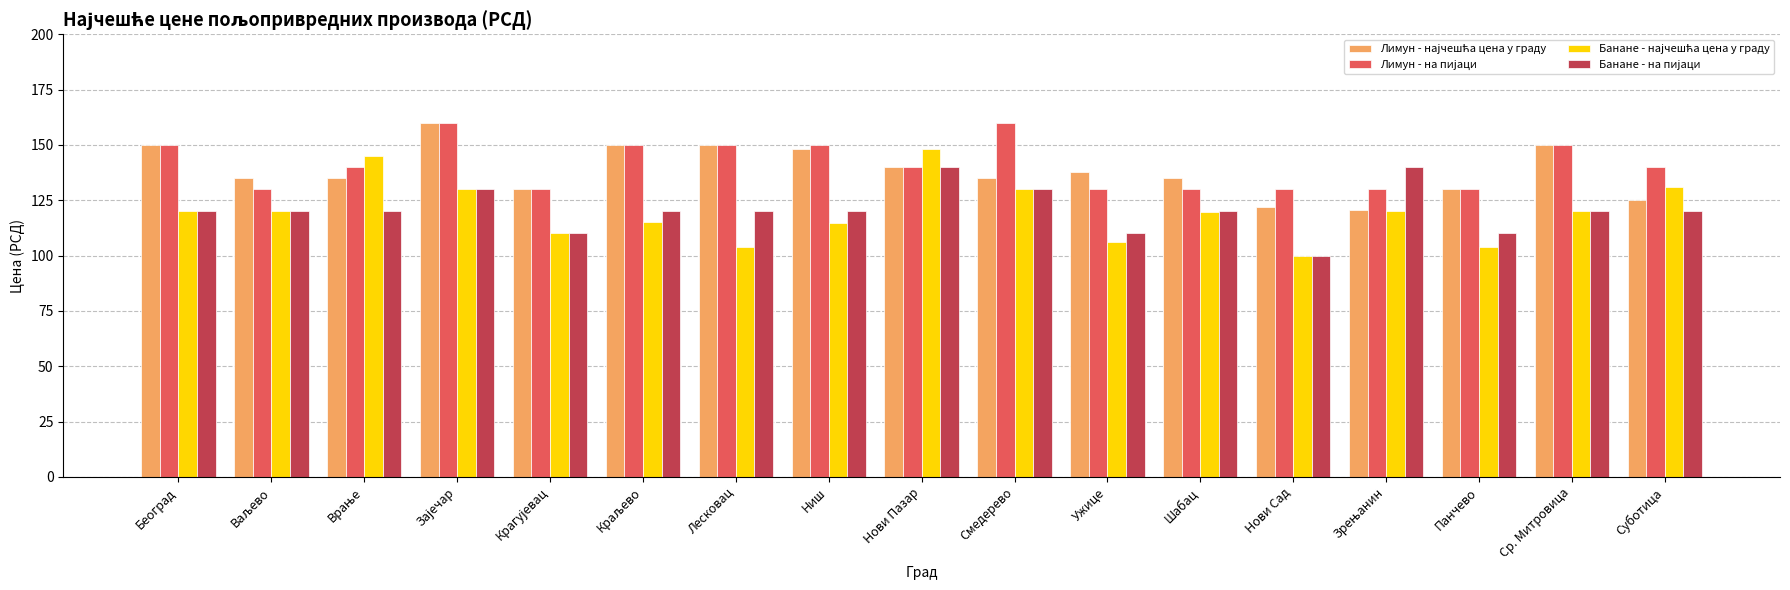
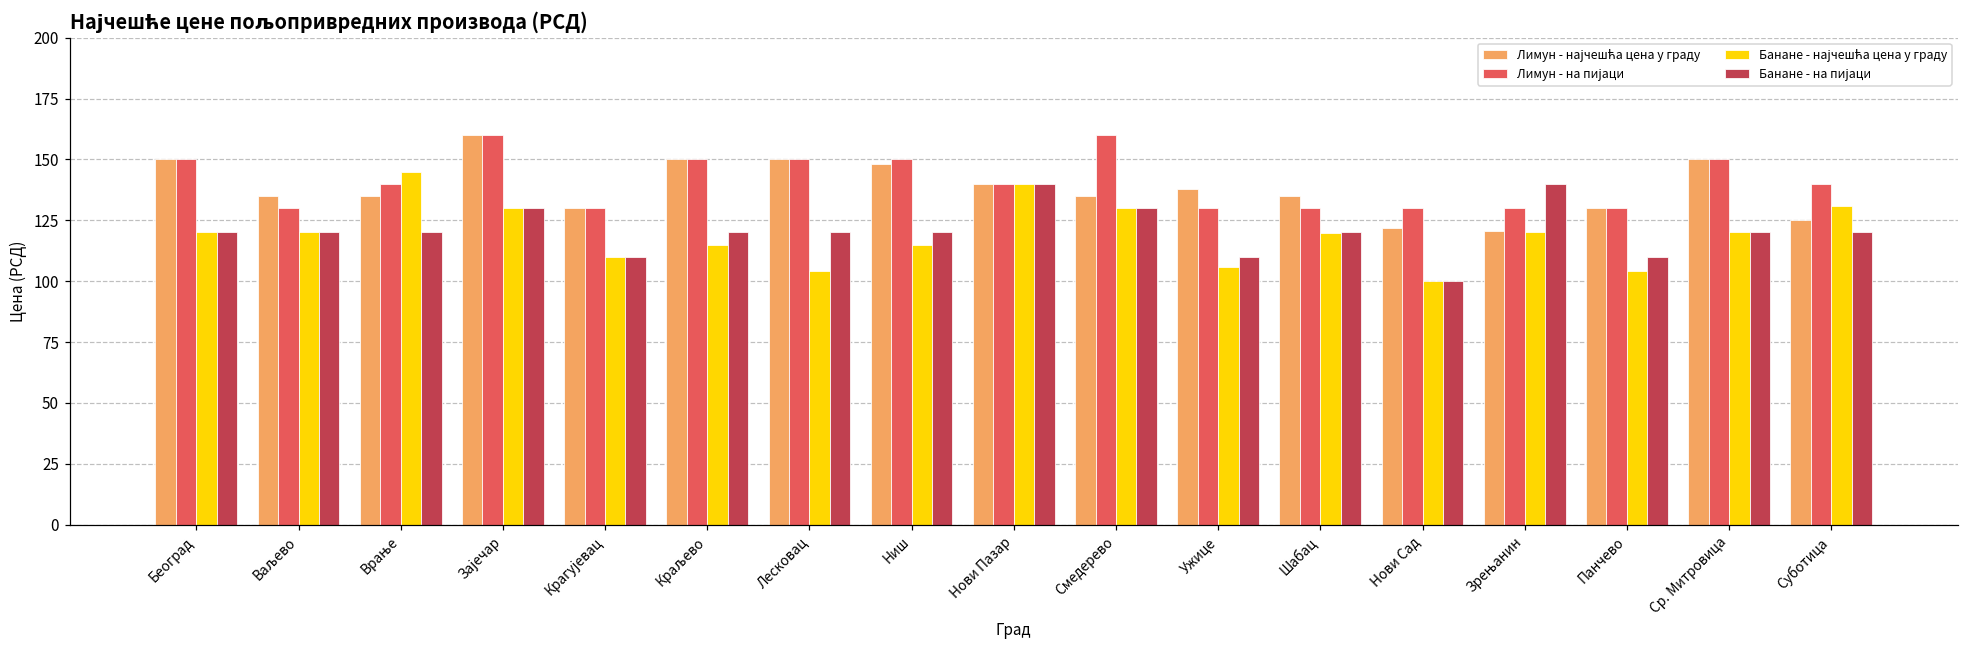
  {
    "Лимун - најчешћа цена у граду": {
      "Београд": 150,
      "Ваљево": 135,
      "Врање": 135,
      "Зајечар": 160,
      "Крагујевац": 130,
      "Краљево": 150,
      "Лесковац": 150,
      "Ниш": 148,
      "Нови Пазар": 140,
      "Смедерево": 135,
      "Ужице": 138,
      "Шабац": 135,
      "Нови Сад": 122,
      "Зрењанин": 121,
      "Панчево": 130,
      "Ср. Митровица": 150,
      "Суботица": 125
    },
    "Банане - најчешћа цена у граду": {
      "Београд": 120,
      "Ваљево": 120,
      "Врање": 145,
      "Зајечар": 130,
      "Крагујевац": 110,
      "Краљево": 115,
      "Лесковац": 104,
      "Ниш": 115,
-     "Нови Пазар": 148,
+     "Нови Пазар": 140,
      "Смедерево": 130,
      "Ужице": 106,
      "Шабац": 120,
      "Нови Сад": 100,
      "Зрењанин": 120,
      "Панчево": 104,
      "Ср. Митровица": 120,
      "Суботица": 131
    }
  }
